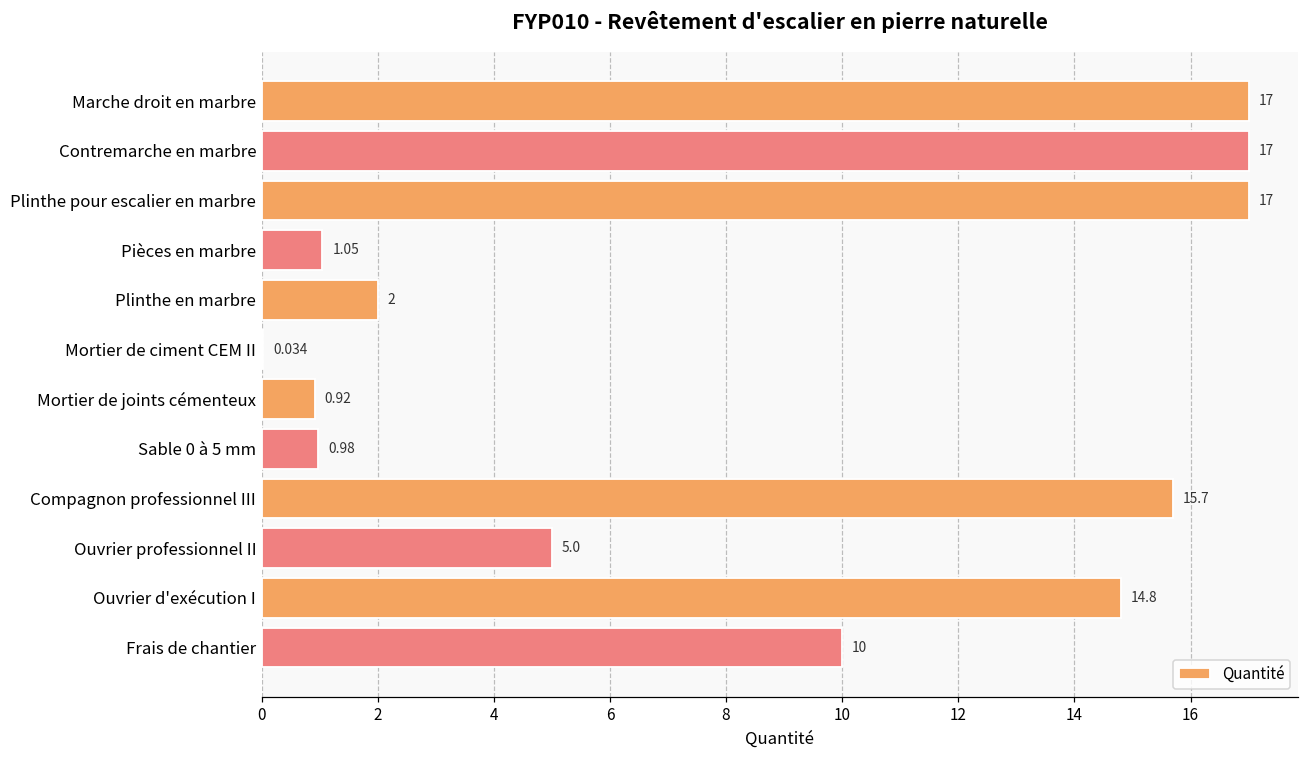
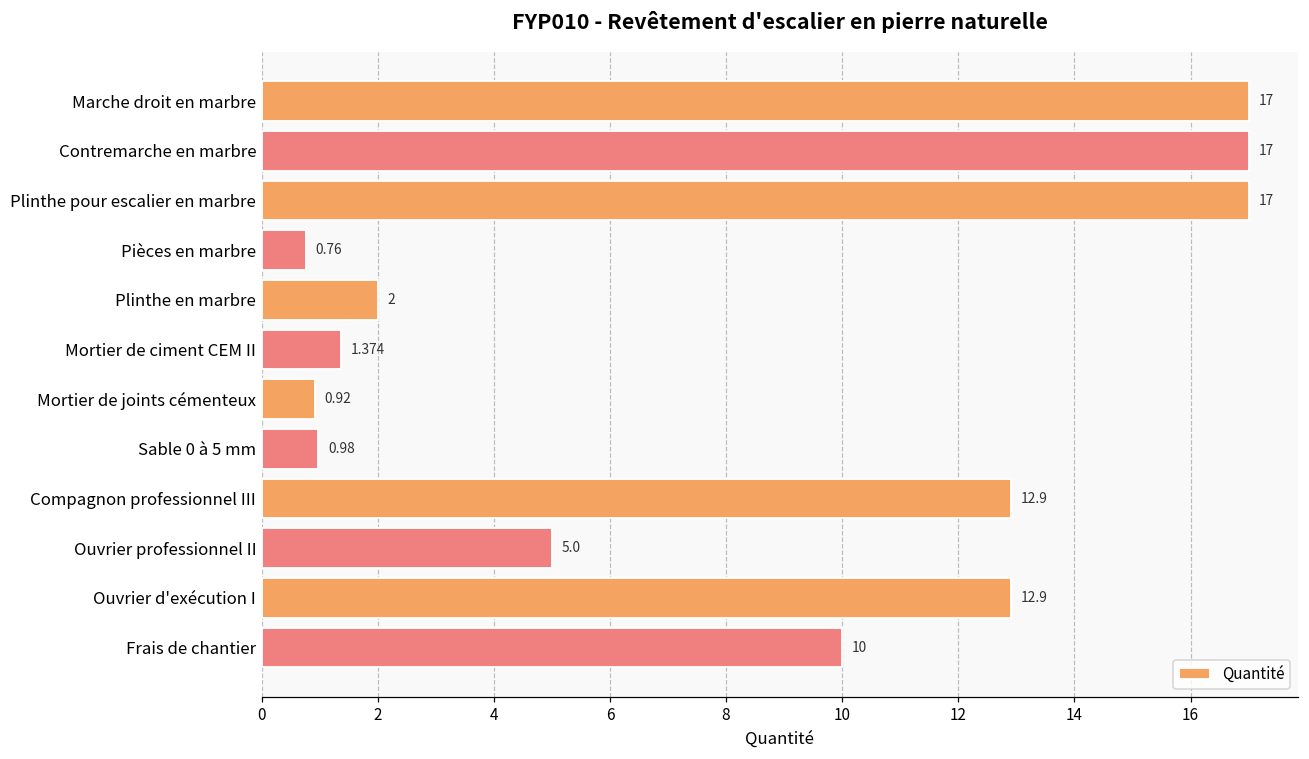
  {
    "Marche droit en marbre": 17,
    "Contremarche en marbre": 17,
    "Plinthe pour escalier en marbre": 17,
-   "Pièces en marbre": 1.05,
+   "Pièces en marbre": 0.76,
    "Plinthe en marbre": 2,
-   "Mortier de ciment CEM II": 0.034,
+   "Mortier de ciment CEM II": 1.374,
    "Mortier de joints cémenteux": 0.92,
    "Sable 0 à 5 mm": 0.98,
-   "Compagnon professionnel III": 15.7,
+   "Compagnon professionnel III": 12.9,
    "Ouvrier professionnel II": 5.0,
-   "Ouvrier d'exécution I": 14.8,
+   "Ouvrier d'exécution I": 12.9,
    "Frais de chantier": 10
  }
